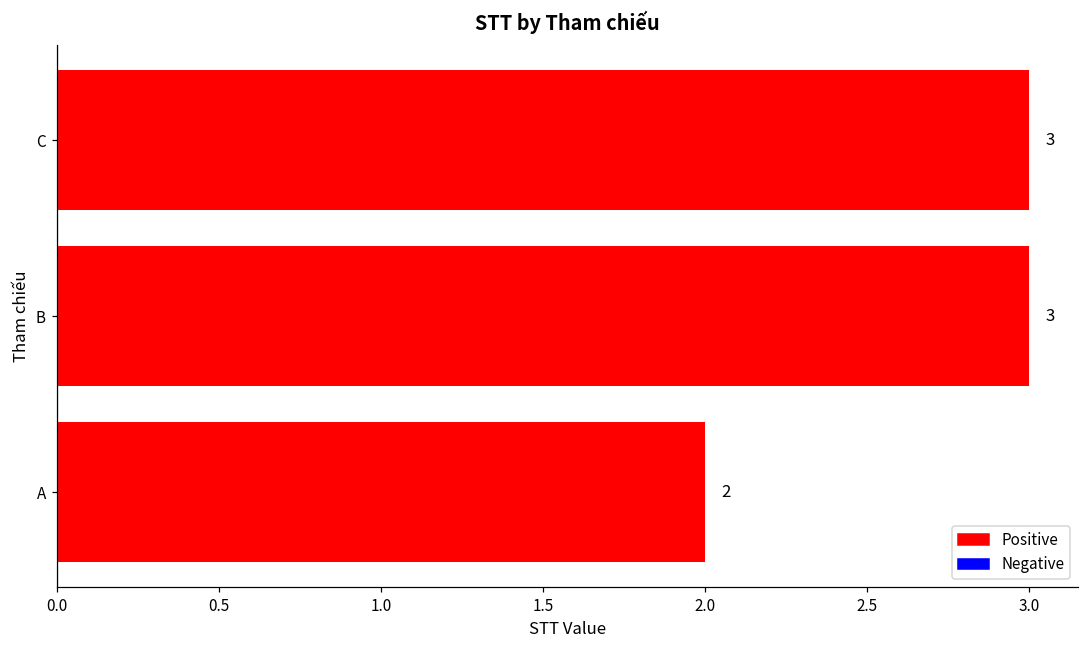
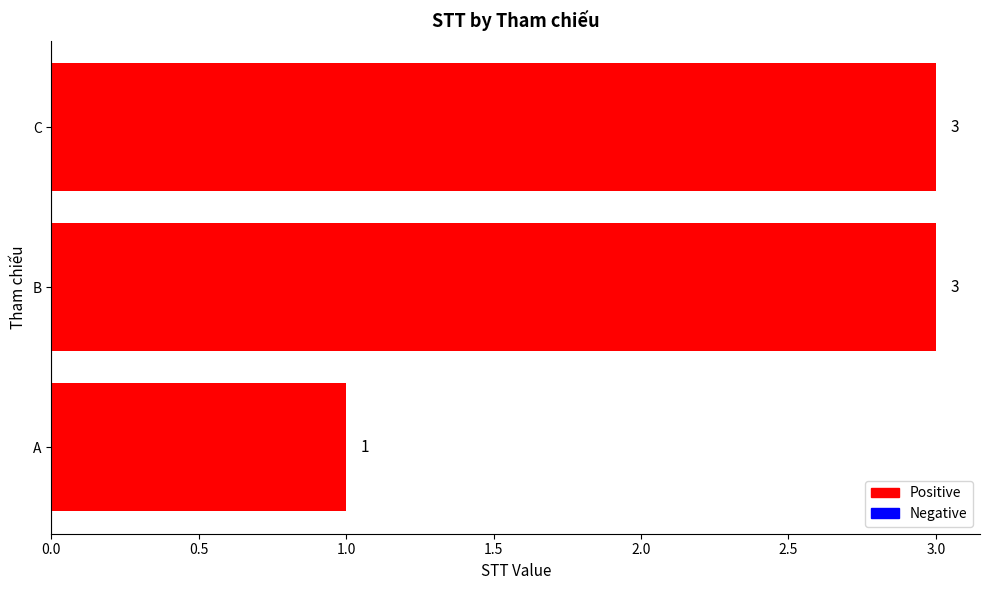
  {
    "C": 3,
    "B": 3,
-   "A": 2
+   "A": 1
  }
